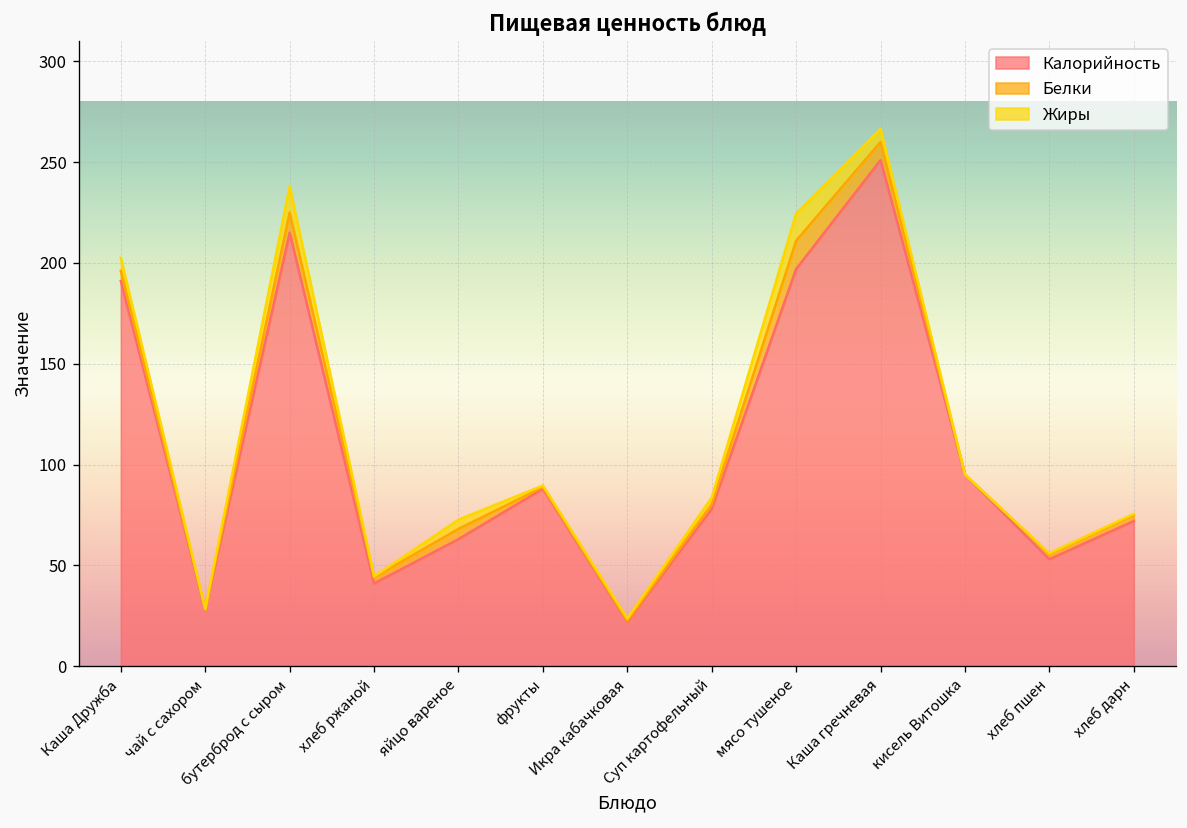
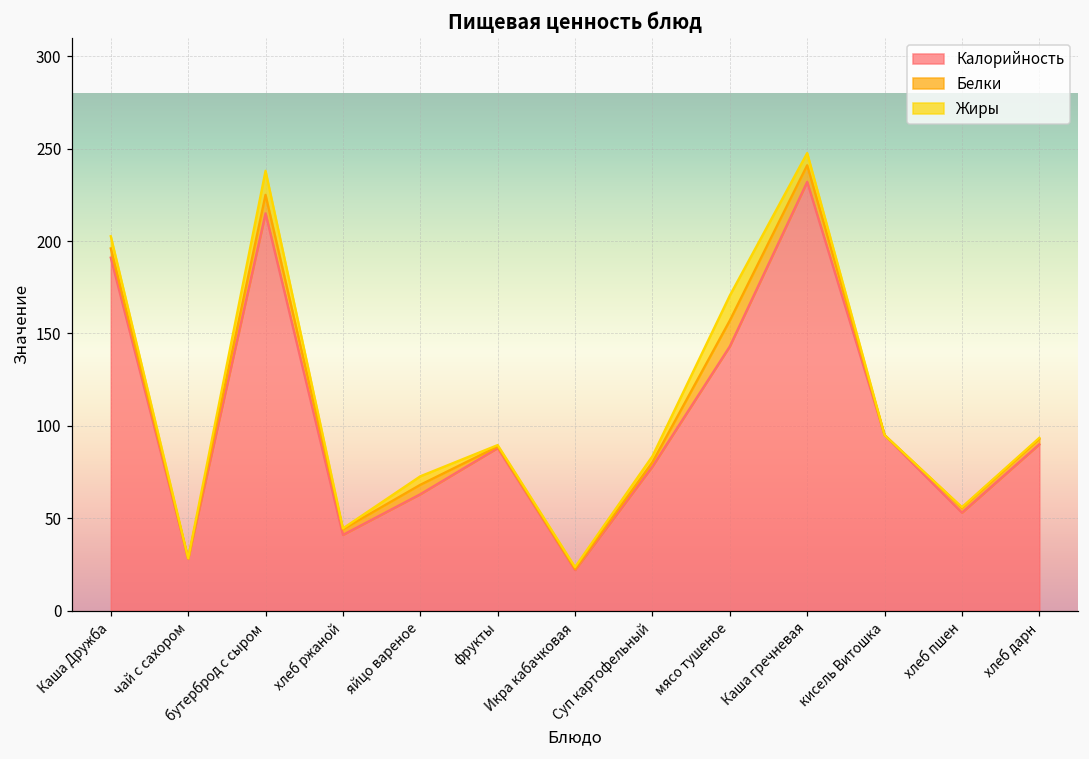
  {
    "Калорийность": {
      "Каша Дружба": 191,
      "бутерброд с сыром": 215,
      "хлеб ржаной": 41,
      "яйцо вареное": 63,
      "Суп картофельный": 78,
-     "мясо тушеное": 197,
-     "Каша гречневая": 251,
+     "мясо тушеное": 143,
+     "Каша гречневая": 232,
      "хлеб пшен": 53,
-     "хлеб дарн": 72
+     "хлеб дарн": 90
    }
  }
